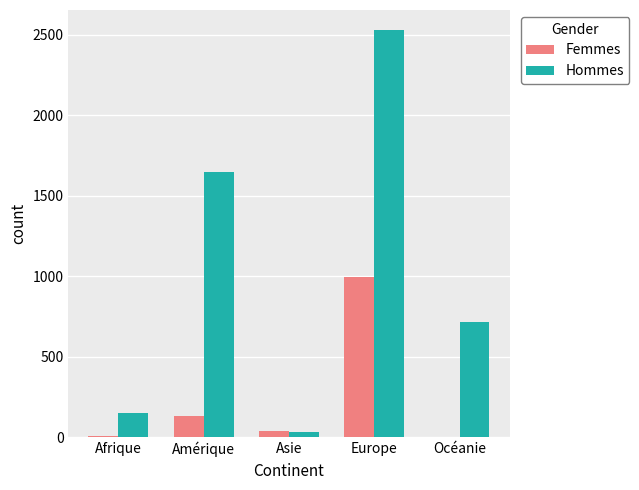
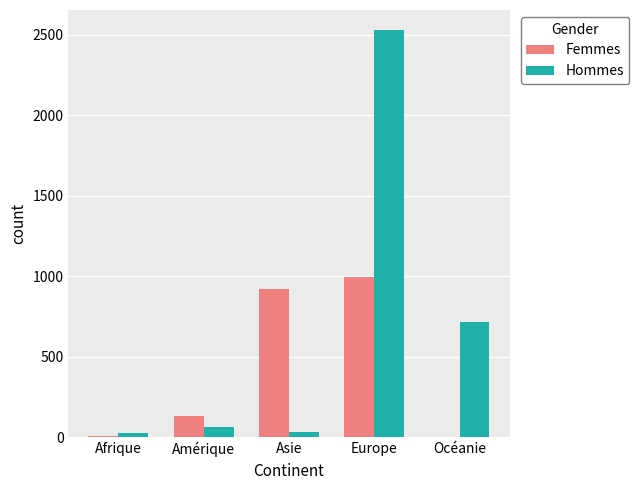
  {
    "Femmes": {
      "Amérique": 130,
-     "Asie": 40,
+     "Asie": 920,
      "Europe": 1000,
      "Océanie": 0
    },
    "Hommes": {
-     "Afrique": 150,
-     "Amérique": 1650,
+     "Afrique": 30,
+     "Amérique": 70,
      "Asie": 30,
      "Europe": 2530,
      "Océanie": 720
    }
  }
